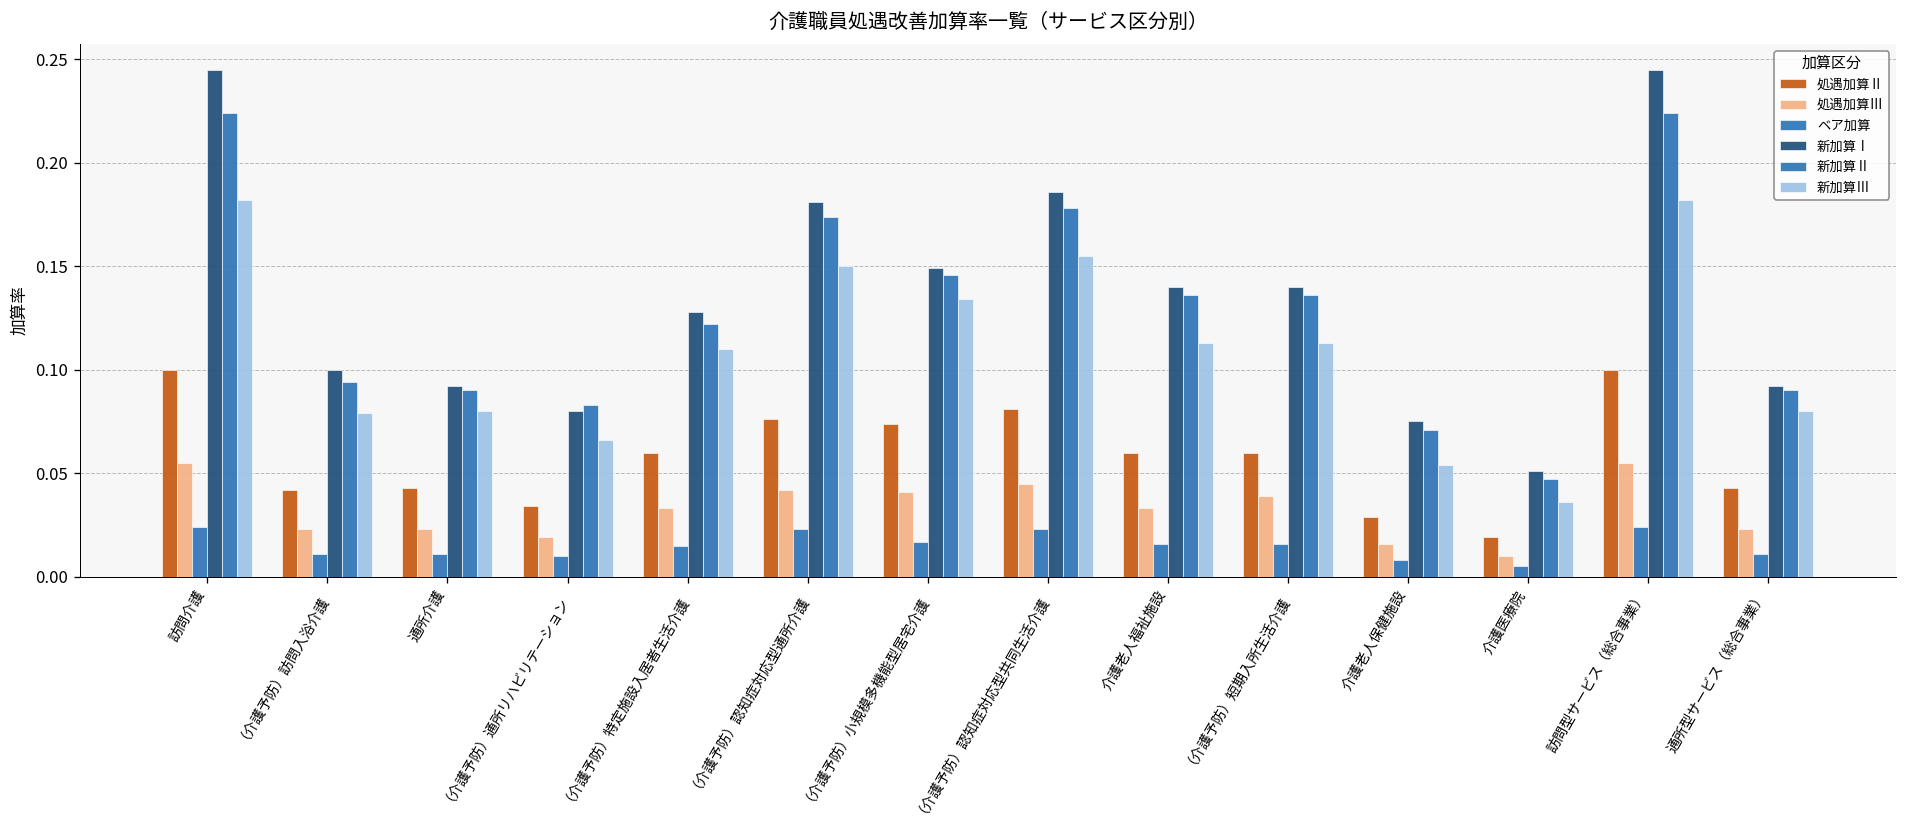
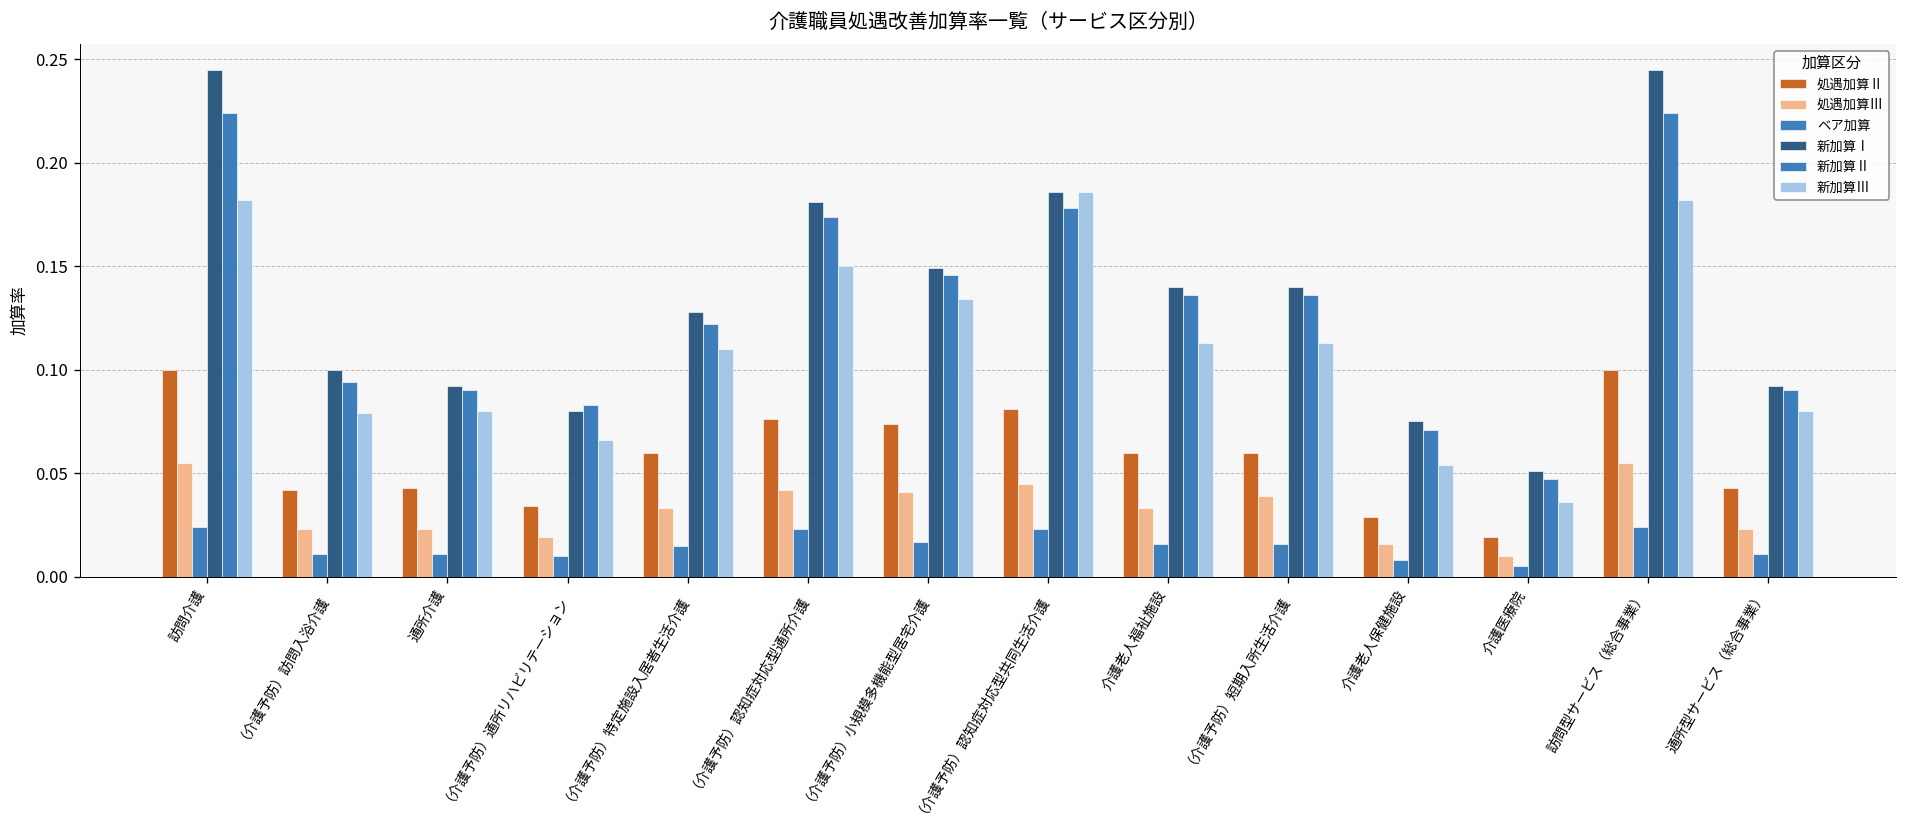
  {
    "処遇加算Ⅱ": {
      "訪問介護": 0.100,
      "（介護予防）訪問入浴介護": 0.042,
      "通所介護": 0.043,
      "（介護予防）通所リハビリテーション": 0.034,
      "（介護予防）特定施設入居者生活介護": 0.060,
      "（介護予防）認知症対応型通所介護": 0.076,
      "（介護予防）小規模多機能型居宅介護": 0.074,
      "（介護予防）認知症対応型共同生活介護": 0.081,
      "介護老人福祉施設": 0.060,
      "（介護予防）短期入所生活介護": 0.060,
      "介護老人保健施設": 0.029,
      "介護医療院": 0.019,
      "訪問型サービス（総合事業）": 0.100,
      "通所型サービス（総合事業）": 0.043
    },
    "処遇加算Ⅲ": {
      "訪問介護": 0.055,
      "（介護予防）訪問入浴介護": 0.023,
      "通所介護": 0.023,
      "（介護予防）通所リハビリテーション": 0.019,
      "（介護予防）特定施設入居者生活介護": 0.033,
      "（介護予防）認知症対応型通所介護": 0.042,
      "（介護予防）小規模多機能型居宅介護": 0.041,
      "（介護予防）認知症対応型共同生活介護": 0.045,
      "介護老人福祉施設": 0.033,
      "（介護予防）短期入所生活介護": 0.039,
      "介護老人保健施設": 0.016,
      "介護医療院": 0.010,
      "訪問型サービス（総合事業）": 0.055,
      "通所型サービス（総合事業）": 0.023
    },
    "新加算Ⅰ": {
      "訪問介護": 0.245,
      "（介護予防）訪問入浴介護": 0.100,
      "通所介護": 0.092,
      "（介護予防）通所リハビリテーション": 0.080,
      "（介護予防）特定施設入居者生活介護": 0.128,
      "（介護予防）認知症対応型通所介護": 0.181,
      "（介護予防）小規模多機能型居宅介護": 0.149,
      "（介護予防）認知症対応型共同生活介護": 0.186,
      "介護老人福祉施設": 0.140,
      "（介護予防）短期入所生活介護": 0.140,
      "介護老人保健施設": 0.075,
      "介護医療院": 0.051,
      "訪問型サービス（総合事業）": 0.245,
      "通所型サービス（総合事業）": 0.092
    },
    "新加算Ⅲ": {
      "訪問介護": 0.182,
      "（介護予防）訪問入浴介護": 0.079,
      "通所介護": 0.080,
      "（介護予防）通所リハビリテーション": 0.066,
      "（介護予防）特定施設入居者生活介護": 0.110,
      "（介護予防）認知症対応型通所介護": 0.150,
      "（介護予防）小規模多機能型居宅介護": 0.134,
-     "（介護予防）認知症対応型共同生活介護": 0.155,
+     "（介護予防）認知症対応型共同生活介護": 0.186,
      "介護老人福祉施設": 0.113,
      "（介護予防）短期入所生活介護": 0.113,
      "介護老人保健施設": 0.054,
      "介護医療院": 0.036,
      "訪問型サービス（総合事業）": 0.182,
      "通所型サービス（総合事業）": 0.080
    }
  }
